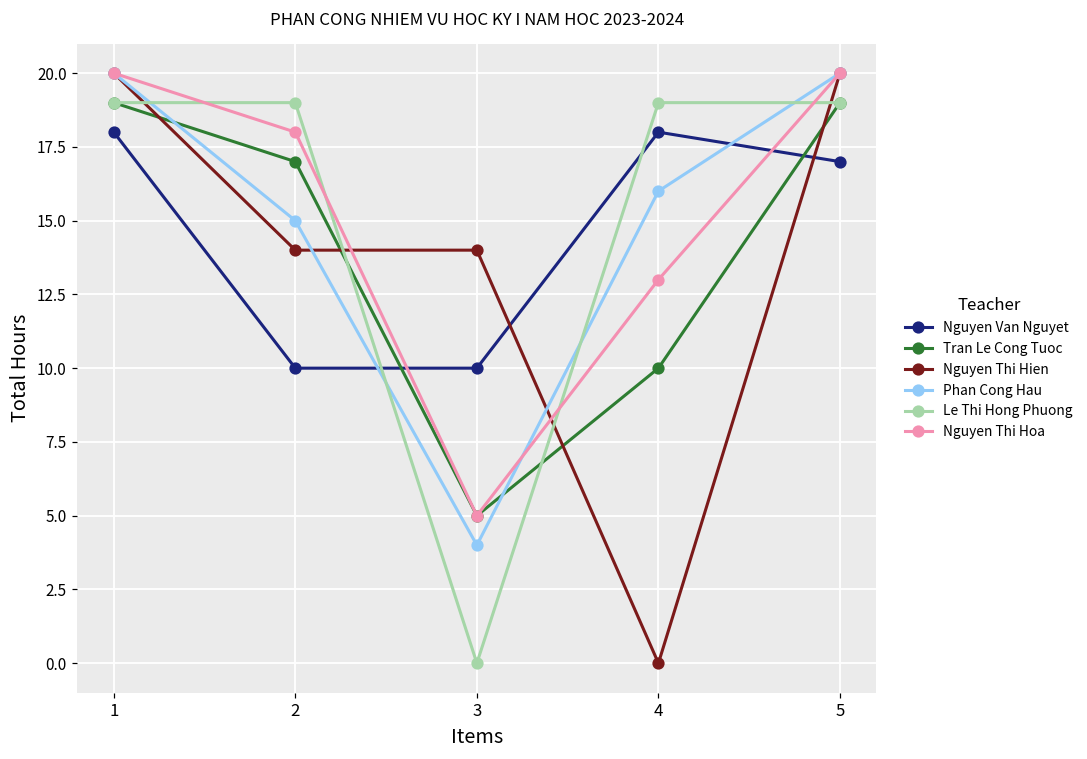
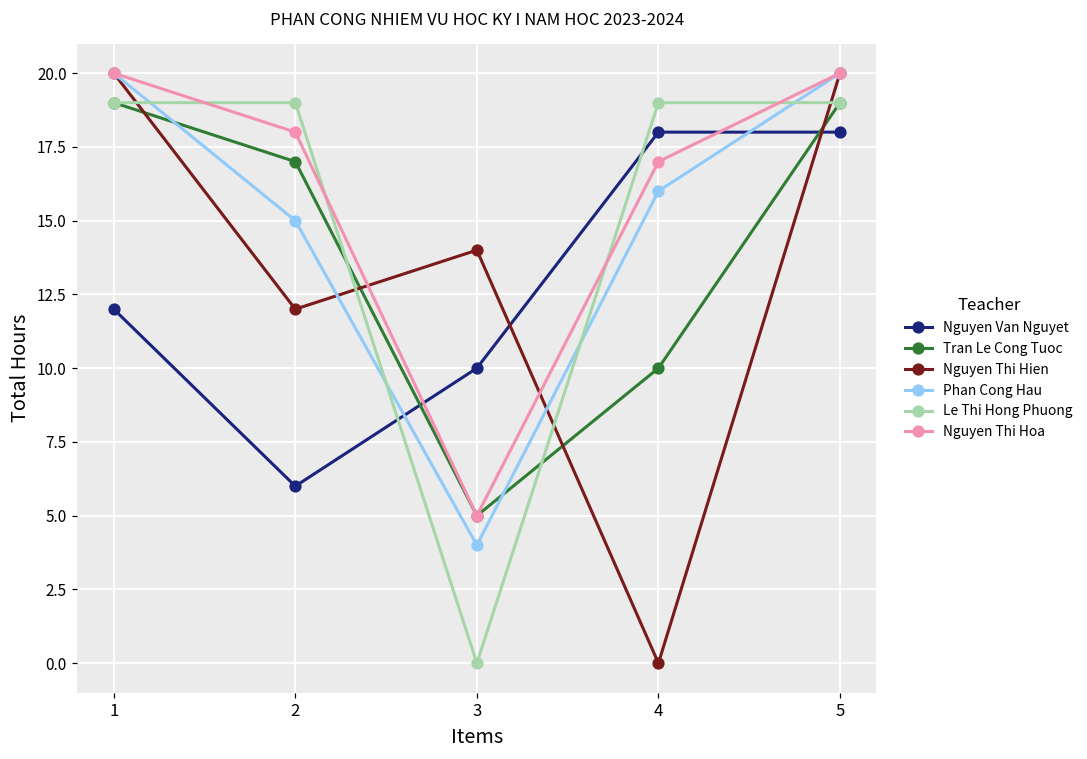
  {
    "Nguyen Van Nguyet": {
-     "1": 18,
-     "2": 10,
+     "1": 12,
+     "2": 6,
      "3": 10,
      "4": 18,
-     "5": 17
+     "5": 18
    },
    "Tran Le Cong Tuoc": {
      "2": 17,
      "4": 10
    },
    "Nguyen Thi Hien": {
-     "2": 14,
+     "2": 12,
      "3": 14,
      "4": 0
    },
    "Phan Cong Hau": {
      "2": 15,
      "3": 4,
      "4": 16
    },
    "Le Thi Hong Phuong": {
      "2": 19,
      "3": 0,
      "4": 19
    },
    "Nguyen Thi Hoa": {
      "2": 18,
-     "4": 13
+     "4": 17
    }
  }
